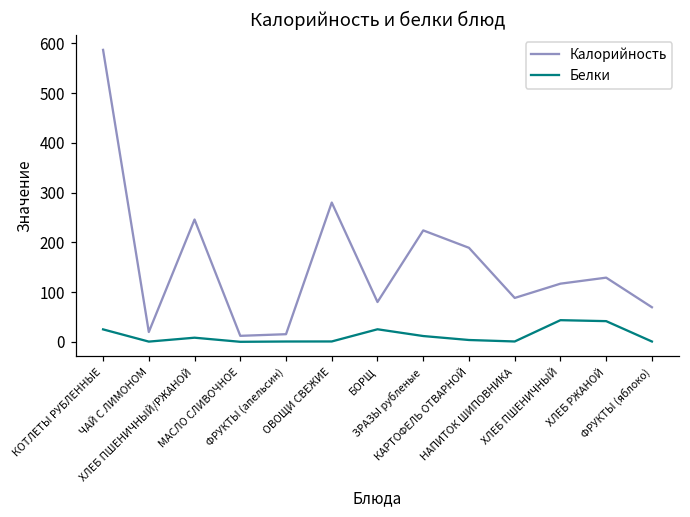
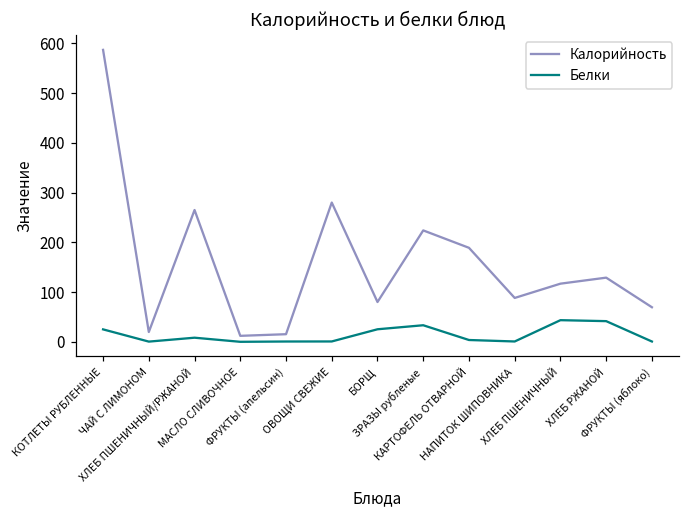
  {
    "Калорийность": {
      "КОТЛЕТЫ РУБЛЕННЫЕ": 590,
      "ЧАЙ С ЛИМОНОМ": 20,
-     "ХЛЕБ ПШЕНИЧНЫЙ/РЖАНОЙ": 250,
+     "ХЛЕБ ПШЕНИЧНЫЙ/РЖАНОЙ": 270,
      "МАСЛО СЛИВОЧНОЕ": 10,
      "ФРУКТЫ (апельсин)": 20,
      "ОВОЩИ СВЕЖИЕ": 280,
      "БОРЩ": 80,
      "ЗРАЗЫ рубленые": 220,
      "КАРТОФЕЛЬ ОТВАРНОЙ": 190,
      "НАПИТОК ШИПОВНИКА": 90,
      "ХЛЕБ ПШЕНИЧНЫЙ": 120,
      "ХЛЕБ РЖАНОЙ": 130,
      "ФРУКТЫ (яблоко)": 70
    },
    "Белки": {
      "КОТЛЕТЫ РУБЛЕННЫЕ": 30,
      "ЧАЙ С ЛИМОНОМ": 0,
      "ХЛЕБ ПШЕНИЧНЫЙ/РЖАНОЙ": 10,
      "МАСЛО СЛИВОЧНОЕ": 0,
      "ФРУКТЫ (апельсин)": 0,
      "ОВОЩИ СВЕЖИЕ": 0,
      "БОРЩ": 30,
-     "ЗРАЗЫ рубленые": 10,
+     "ЗРАЗЫ рубленые": 30,
      "КАРТОФЕЛЬ ОТВАРНОЙ": 0,
      "НАПИТОК ШИПОВНИКА": 0,
      "ХЛЕБ ПШЕНИЧНЫЙ": 40,
      "ХЛЕБ РЖАНОЙ": 40,
      "ФРУКТЫ (яблоко)": 0
    }
  }
